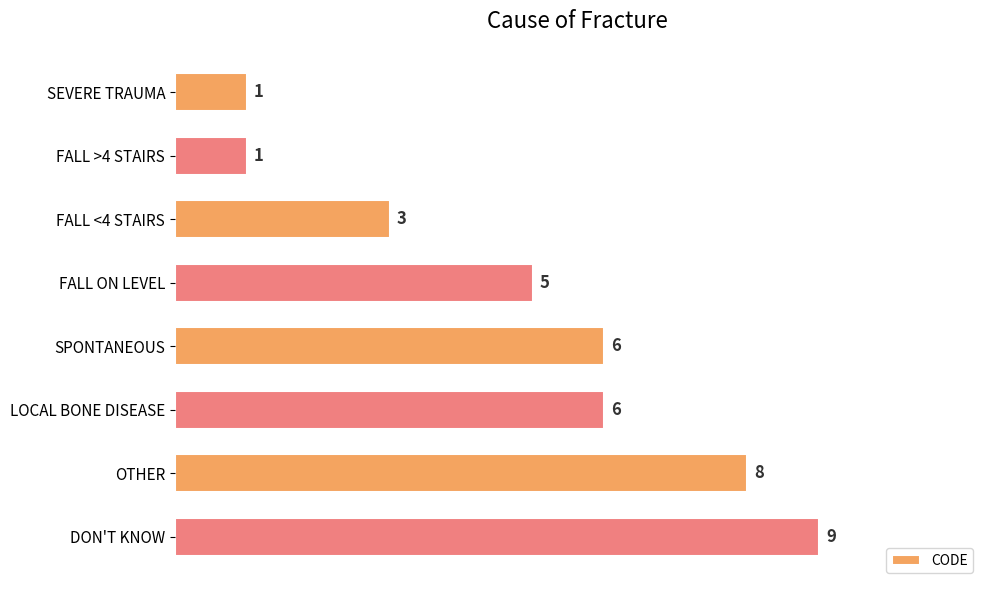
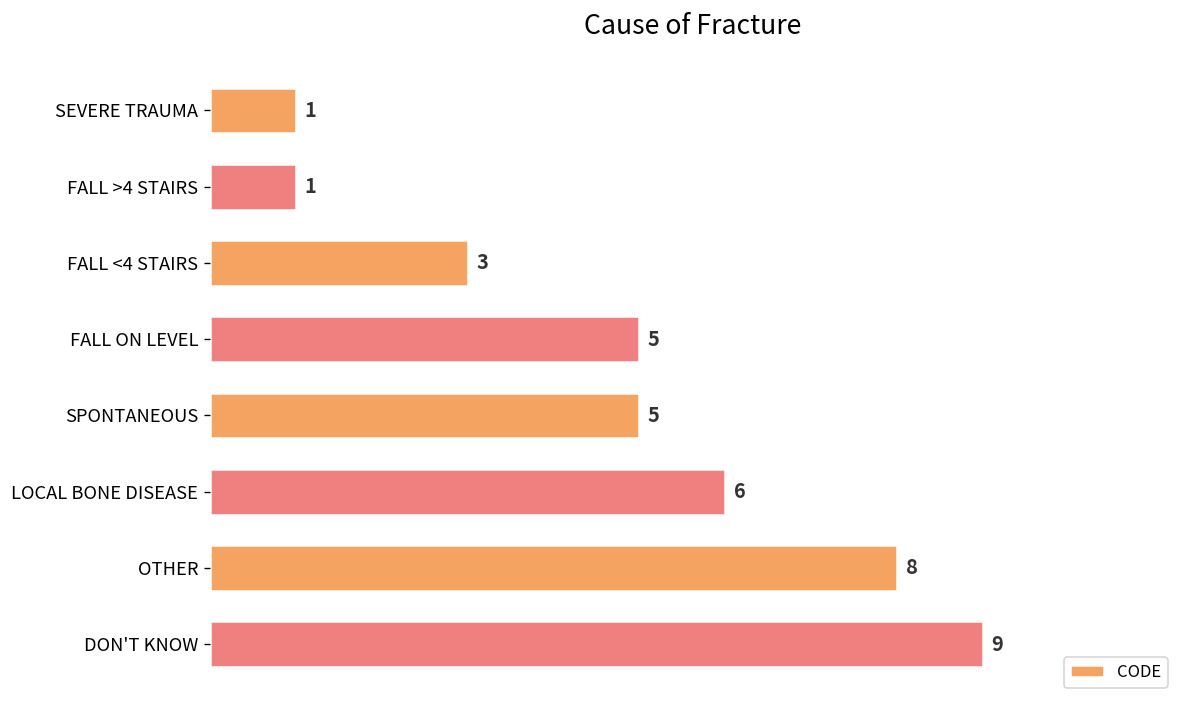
  {
    "SEVERE TRAUMA": 1,
    "FALL >4 STAIRS": 1,
    "FALL <4 STAIRS": 3,
    "FALL ON LEVEL": 5,
-   "SPONTANEOUS": 6,
+   "SPONTANEOUS": 5,
    "LOCAL BONE DISEASE": 6,
    "OTHER": 8,
    "DON'T KNOW": 9
  }
